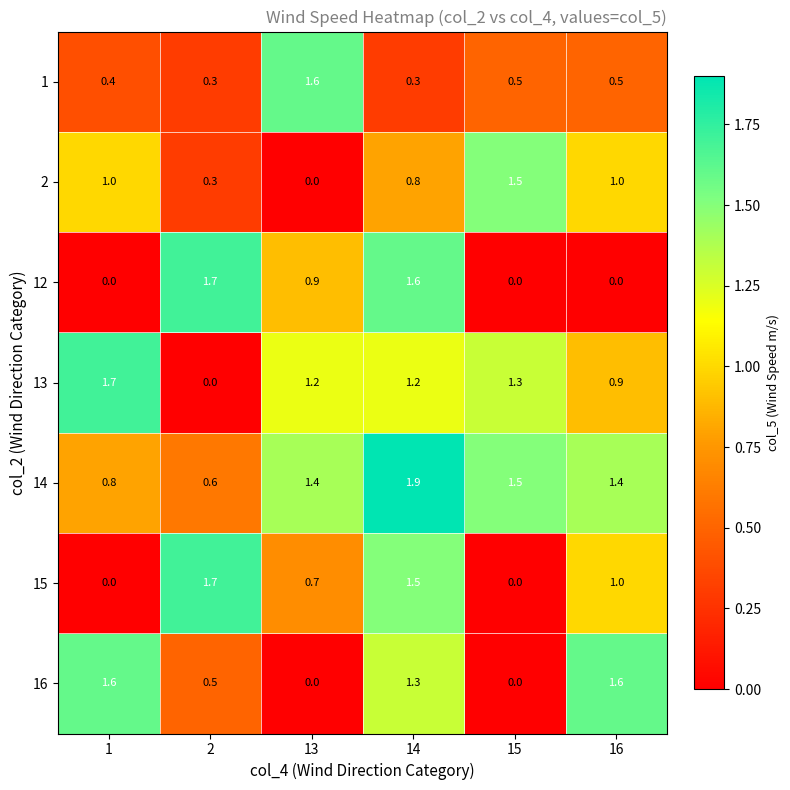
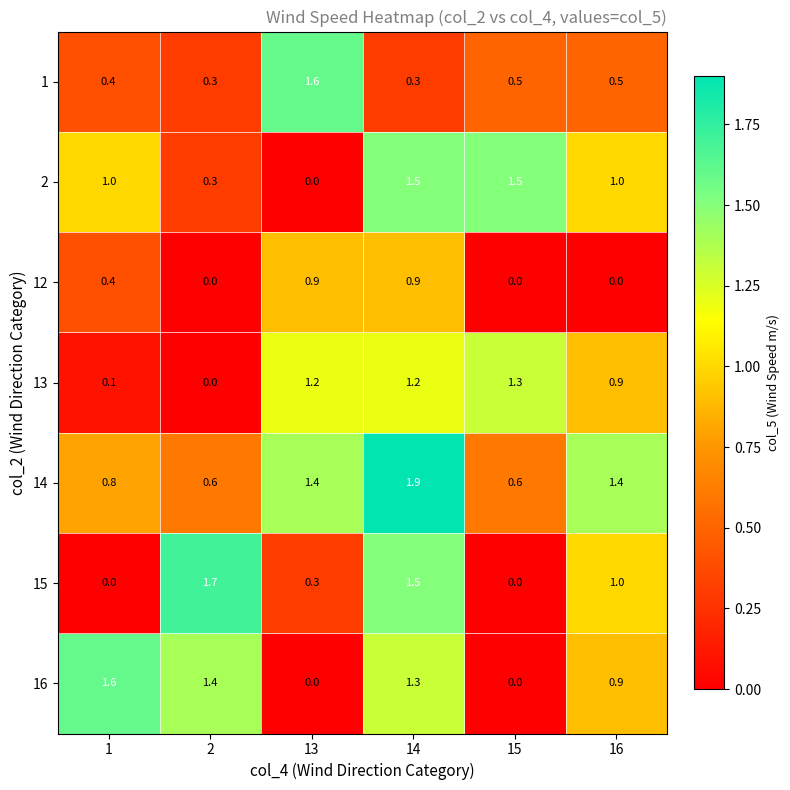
  {
    "1": {
      "1": 0.4,
      "2": 0.3,
      "13": 1.6,
      "14": 0.3,
      "15": 0.5,
      "16": 0.5
    },
    "2": {
      "1": 1.0,
      "2": 0.3,
      "13": 0.0,
-     "14": 0.8,
+     "14": 1.5,
      "15": 1.5,
      "16": 1.0
    },
    "12": {
-     "1": 0.0,
-     "2": 1.7,
+     "1": 0.4,
+     "2": 0.0,
      "13": 0.9,
-     "14": 1.6,
+     "14": 0.9,
      "15": 0.0,
      "16": 0.0
    },
    "13": {
-     "1": 1.7,
+     "1": 0.1,
      "2": 0.0,
      "13": 1.2,
      "14": 1.2,
      "15": 1.3,
      "16": 0.9
    },
    "14": {
      "1": 0.8,
      "2": 0.6,
      "13": 1.4,
      "14": 1.9,
-     "15": 1.5,
+     "15": 0.6,
      "16": 1.4
    },
    "15": {
      "1": 0.0,
      "2": 1.7,
-     "13": 0.7,
+     "13": 0.3,
      "14": 1.5,
      "15": 0.0,
      "16": 1.0
    },
    "16": {
      "1": 1.6,
-     "2": 0.5,
+     "2": 1.4,
      "13": 0.0,
      "14": 1.3,
      "15": 0.0,
-     "16": 1.6
+     "16": 0.9
    }
  }
